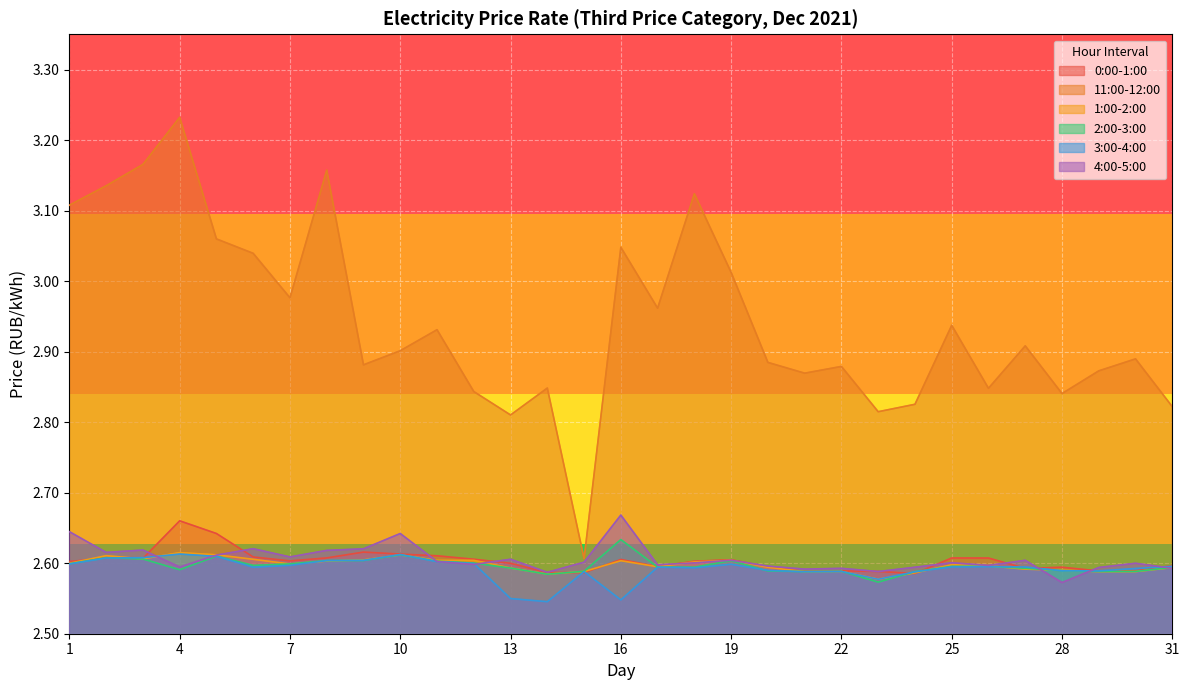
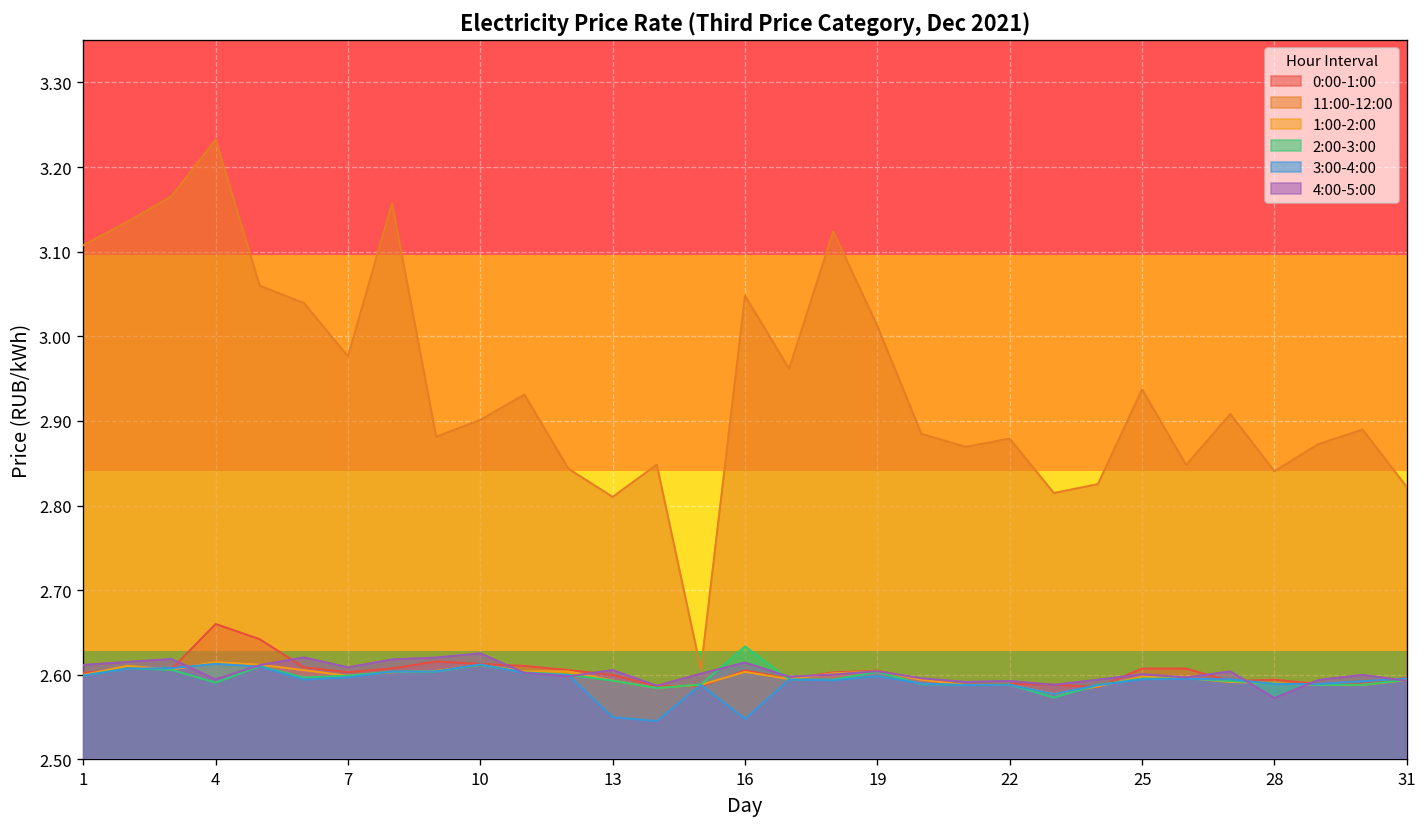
  {
    "2:00-3:00": {
      "4": 2.59,
      "16": 2.63
    },
    "3:00-4:00": {
      "13": 2.55,
      "16": 2.55,
      "19": 2.60
    },
    "4:00-5:00": {
-     "1": 2.64,
+     "1": 2.61,
      "4": 2.59,
      "7": 2.61,
-     "10": 2.64,
+     "10": 2.63,
      "13": 2.61,
-     "16": 2.67,
+     "16": 2.61,
      "28": 2.57
    }
  }
